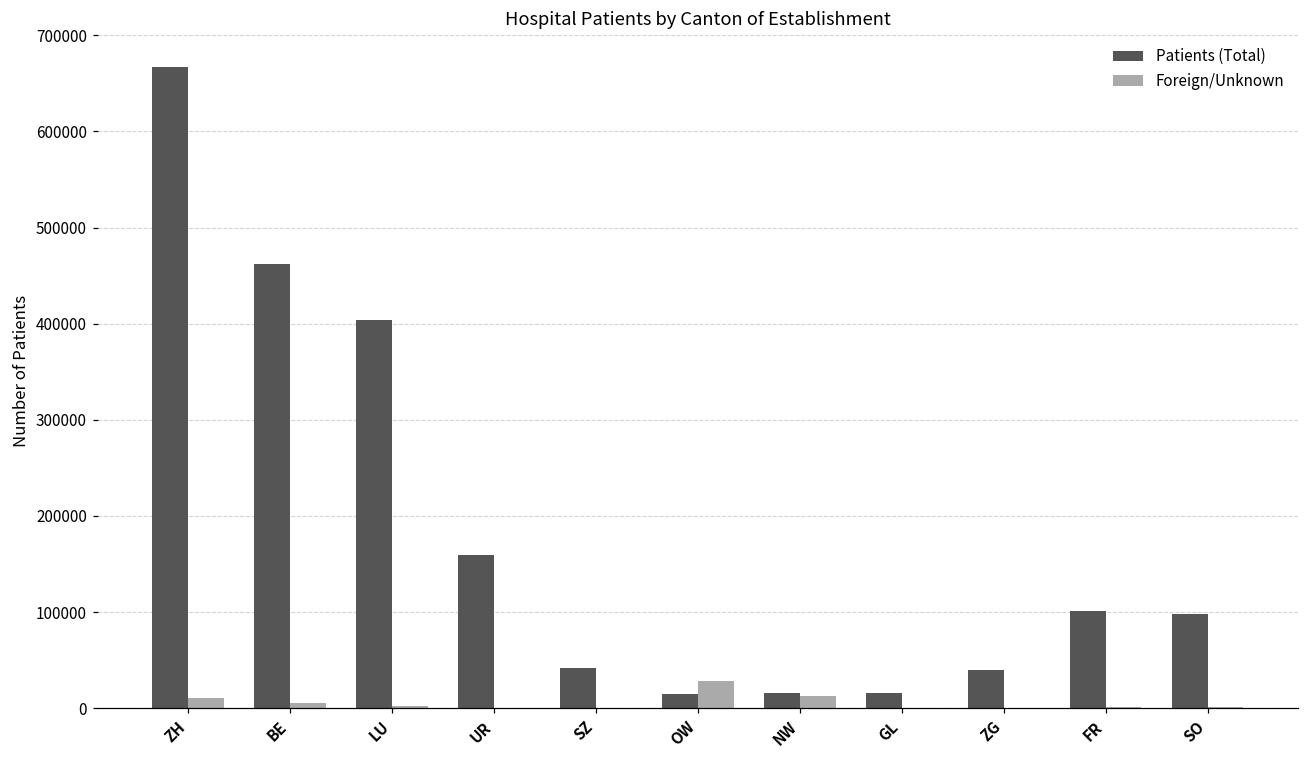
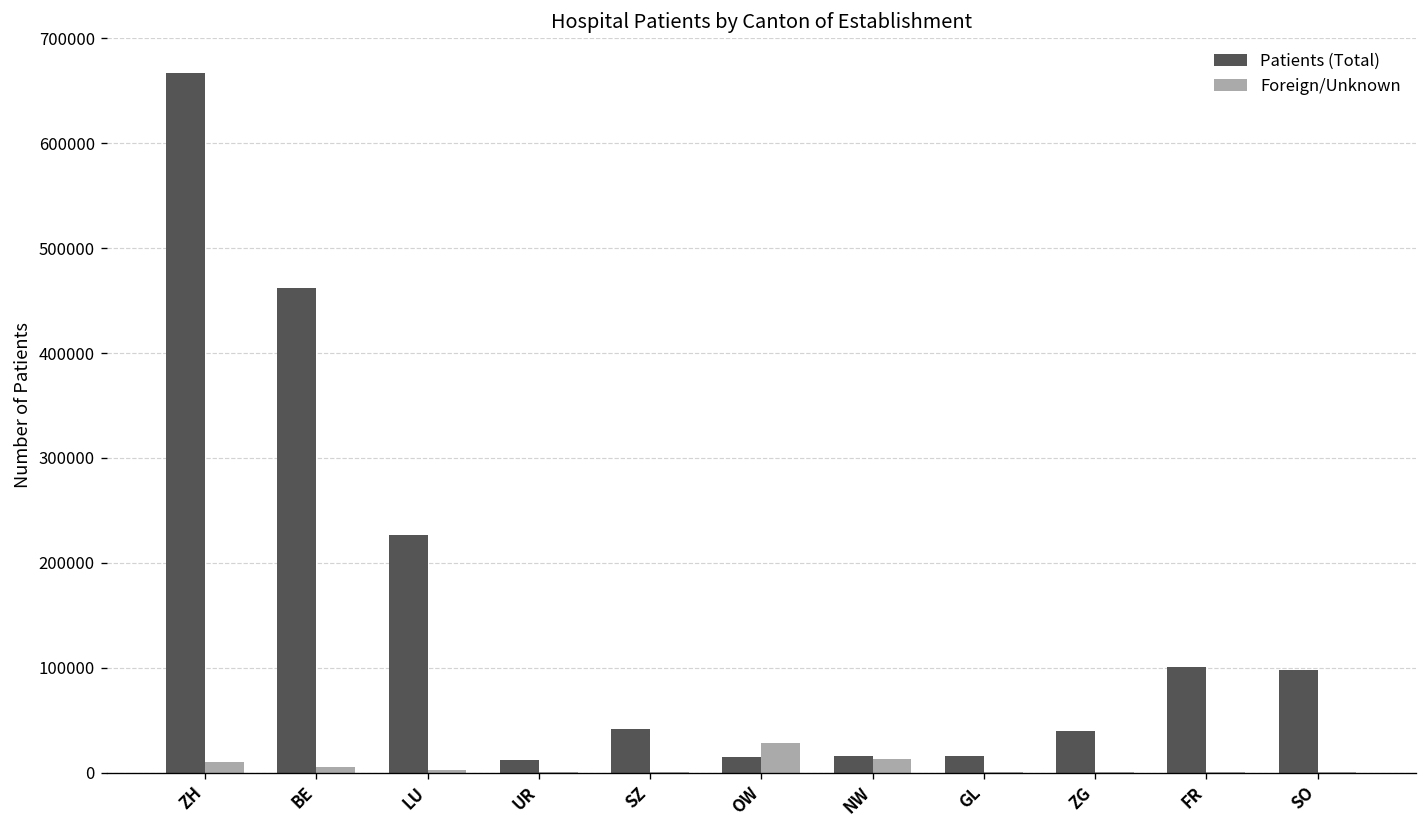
  {
    "Patients (Total)": {
      "ZH": 670000,
      "BE": 460000,
-     "LU": 400000,
-     "UR": 160000,
+     "LU": 230000,
+     "UR": 10000,
      "SZ": 40000,
      "OW": 10000,
      "NW": 20000,
      "GL": 20000,
      "ZG": 40000,
      "FR": 100000,
      "SO": 100000
    },
    "Foreign/Unknown": {
      "ZH": 10000,
      "BE": 10000,
      "OW": 30000,
      "NW": 10000
    }
  }
